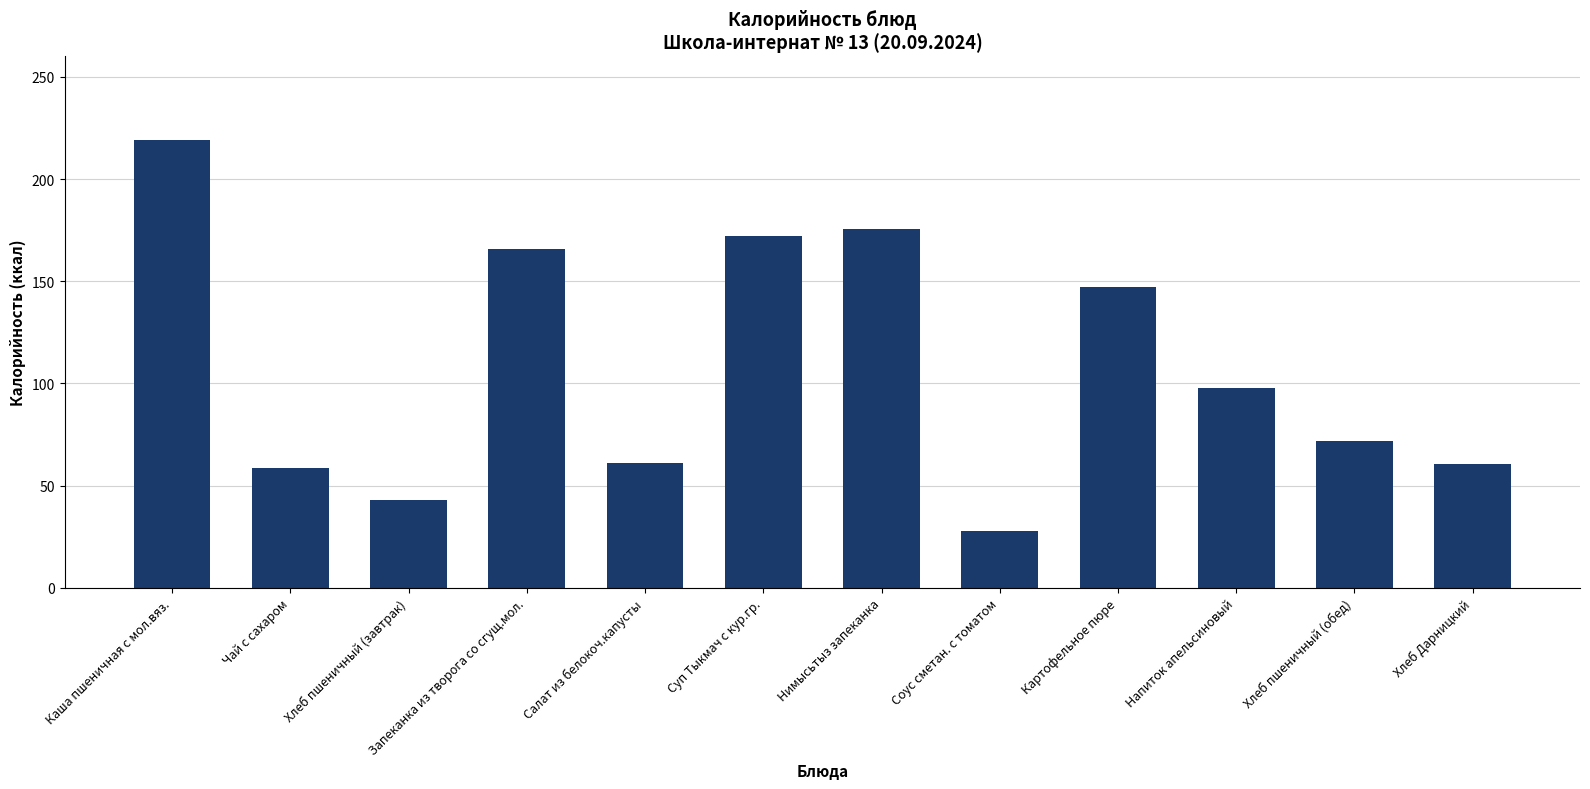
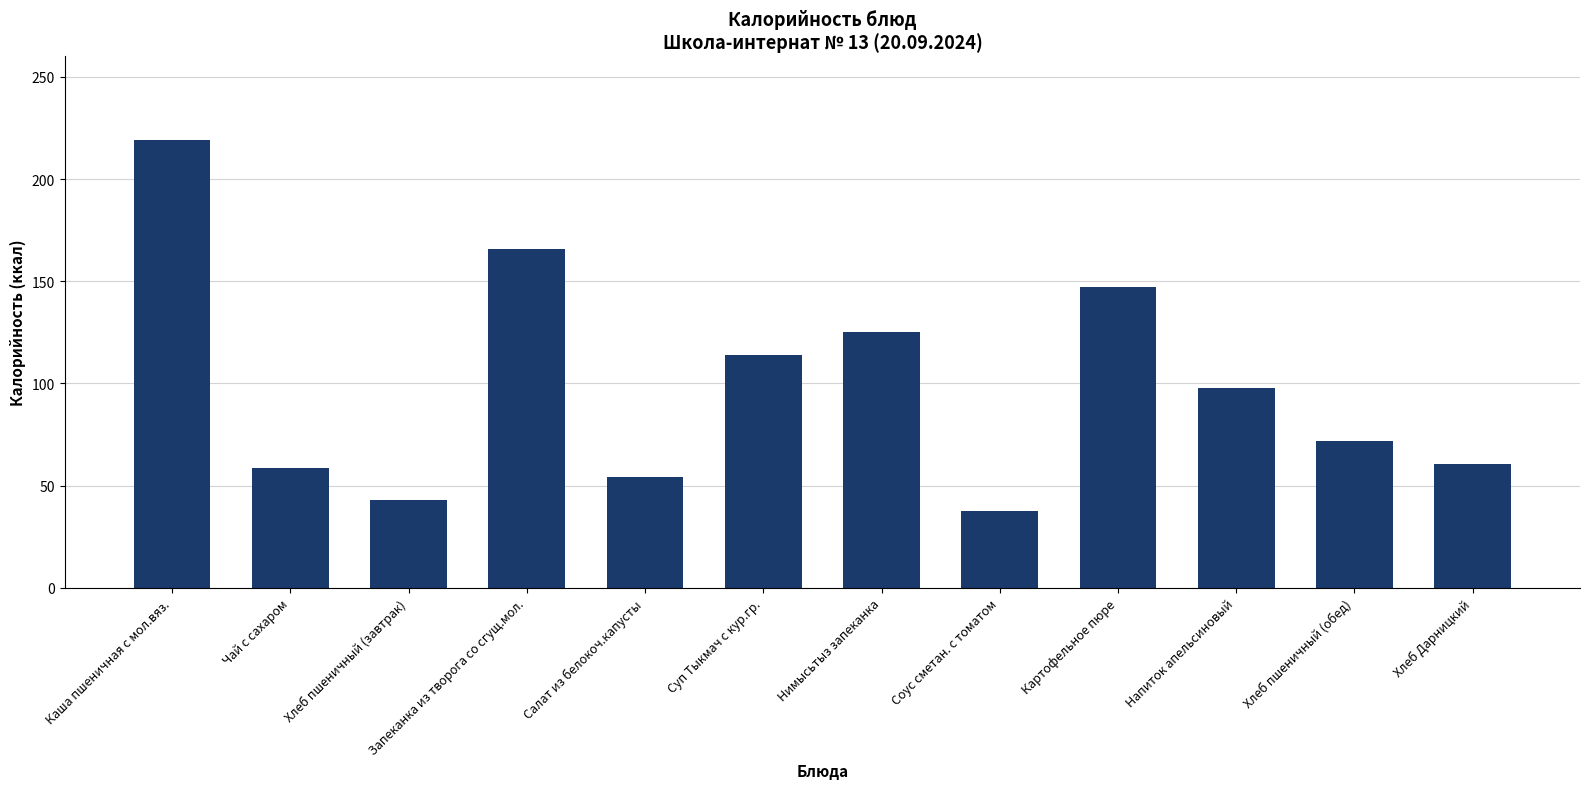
  {
    "Каша пшеничная с мол.вяз.": 219,
    "Чай с сахаром": 59,
    "Хлеб пшеничный (завтрак)": 43,
    "Запеканка из творога со сгущ.мол.": 166,
-   "Салат из белокоч.капусты": 61,
-   "Суп Тыкмач с кур.гр.": 172,
-   "Нимысьтыз запеканка": 176,
-   "Соус сметан. с томатом": 28,
+   "Салат из белокоч.капусты": 54,
+   "Суп Тыкмач с кур.гр.": 114,
+   "Нимысьтыз запеканка": 125,
+   "Соус сметан. с томатом": 38,
    "Картофельное пюре": 147,
    "Напиток апельсиновый": 98,
    "Хлеб пшеничный (обед)": 72,
    "Хлеб Дарницкий": 61
  }
